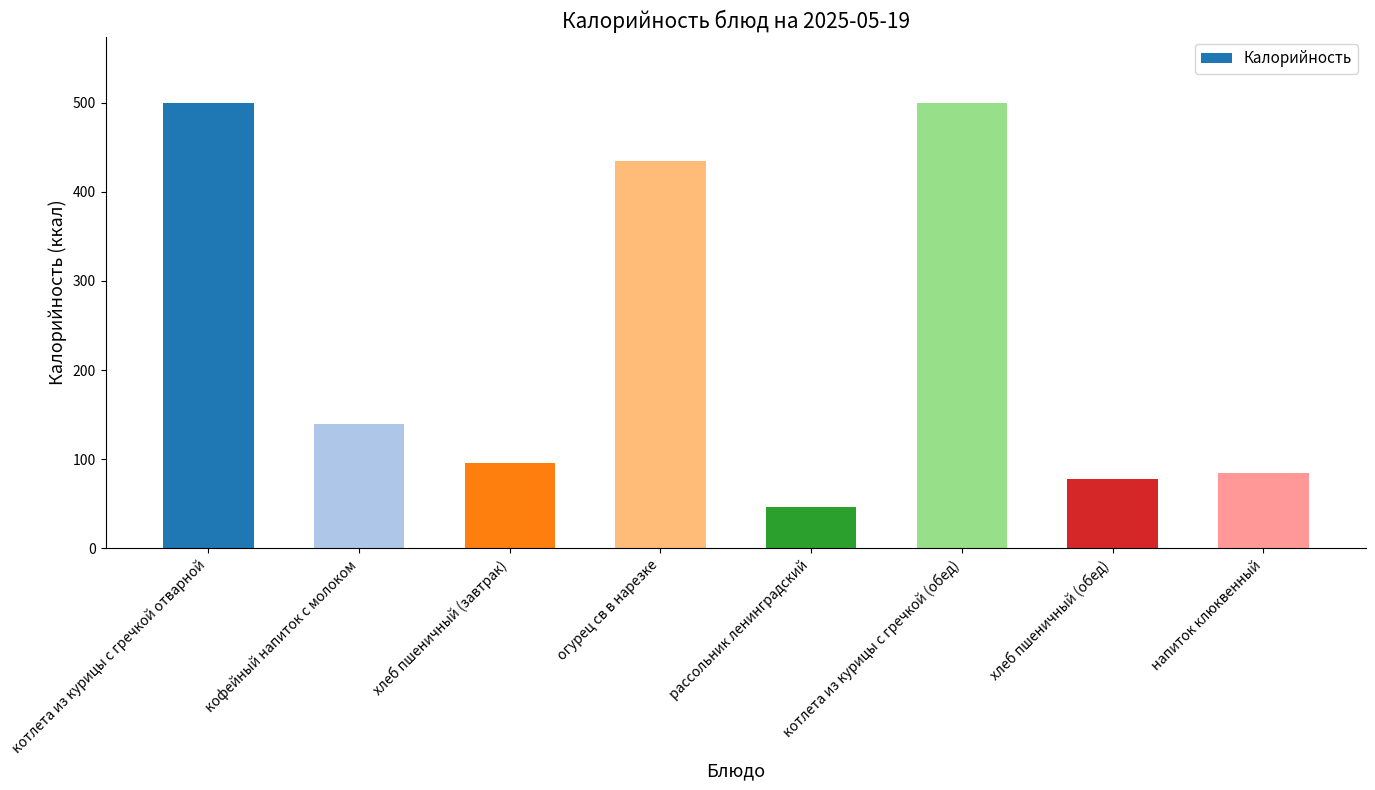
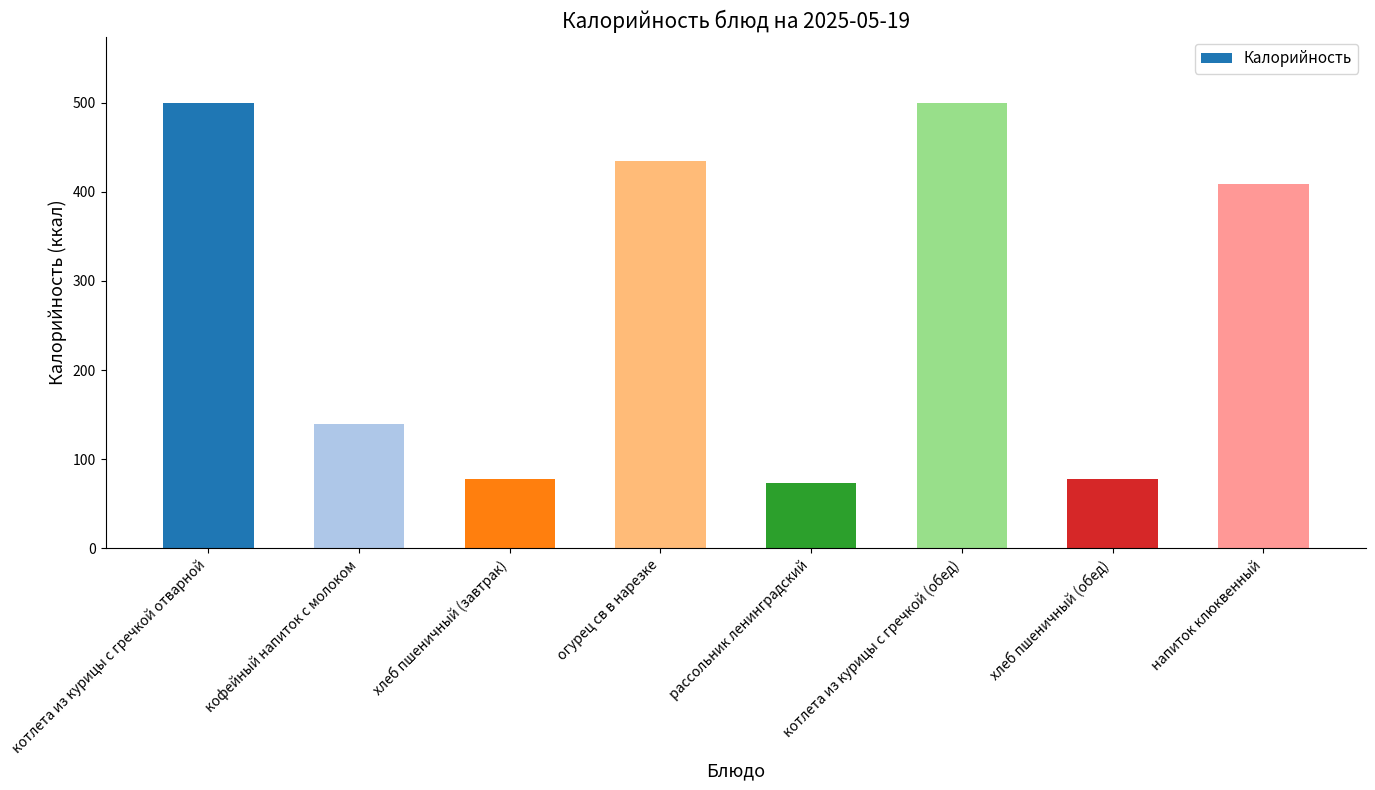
  {
    "котлета из курицы с гречкой отварной": 500,
    "кофейный напиток с молоком": 140,
-   "хлеб пшеничный (завтрак)": 100,
+   "хлеб пшеничный (завтрак)": 80,
    "огурец св в нарезке": 430,
-   "рассольник ленинградский": 50,
+   "рассольник ленинградский": 70,
    "котлета из курицы с гречкой (обед)": 500,
    "хлеб пшеничный (обед)": 80,
-   "напиток клюквенный": 90
+   "напиток клюквенный": 410
  }
